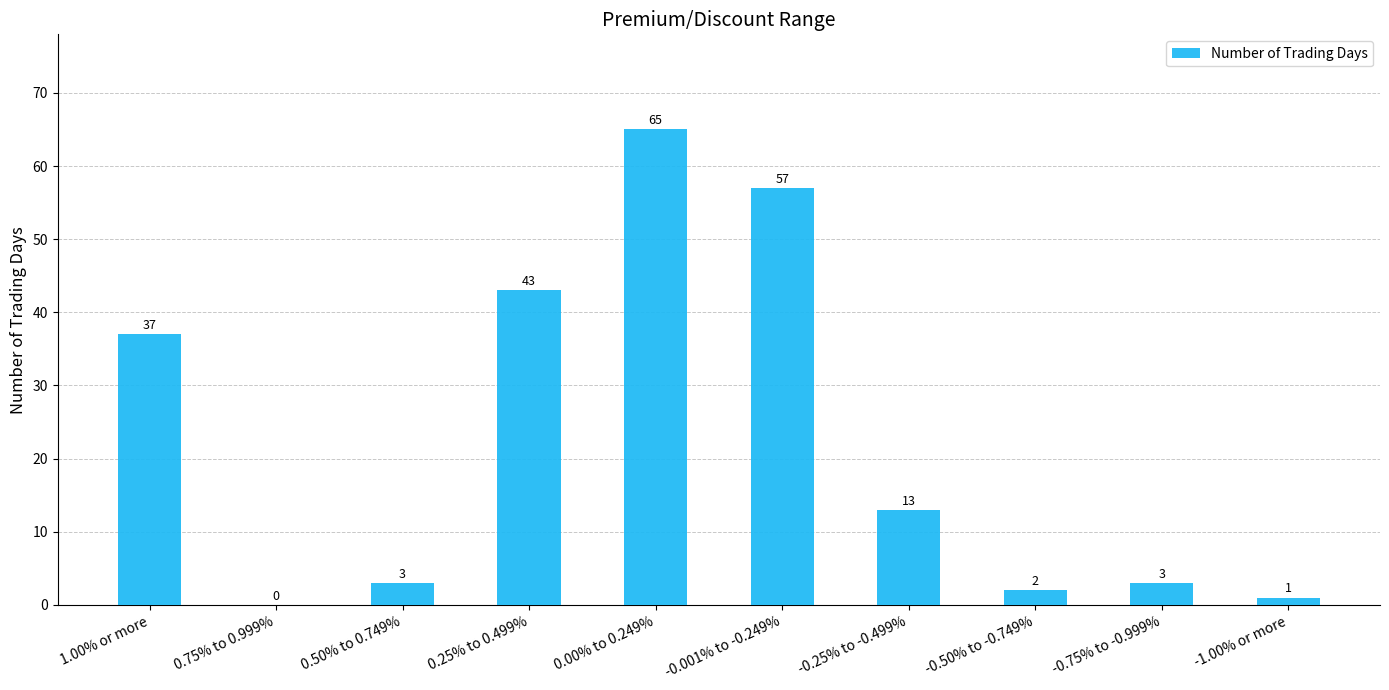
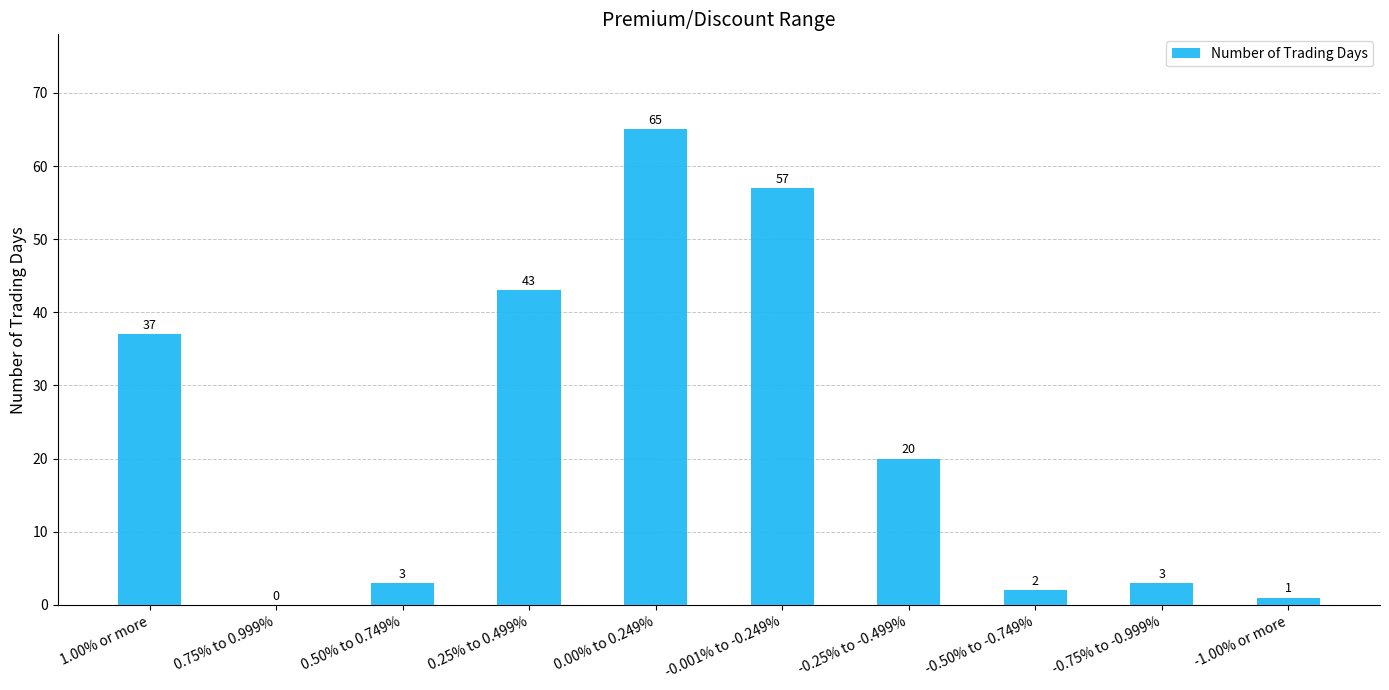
  {
    "1.00% or more": 37,
    "0.75% to 0.999%": 0,
    "0.50% to 0.749%": 3,
    "0.25% to 0.499%": 43,
    "0.00% to 0.249%": 65,
    "-0.001% to -0.249%": 57,
-   "-0.25% to -0.499%": 13,
+   "-0.25% to -0.499%": 20,
    "-0.50% to -0.749%": 2,
    "-0.75% to -0.999%": 3,
    "-1.00% or more": 1
  }
